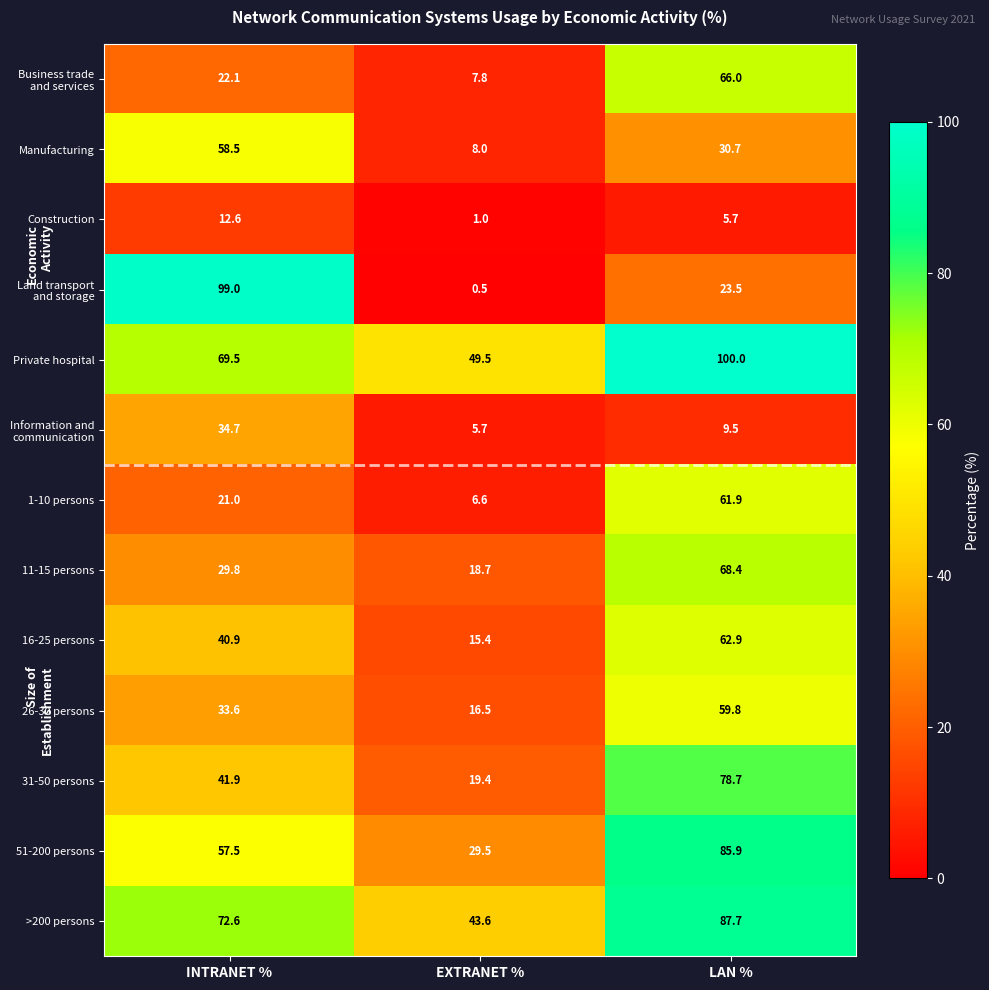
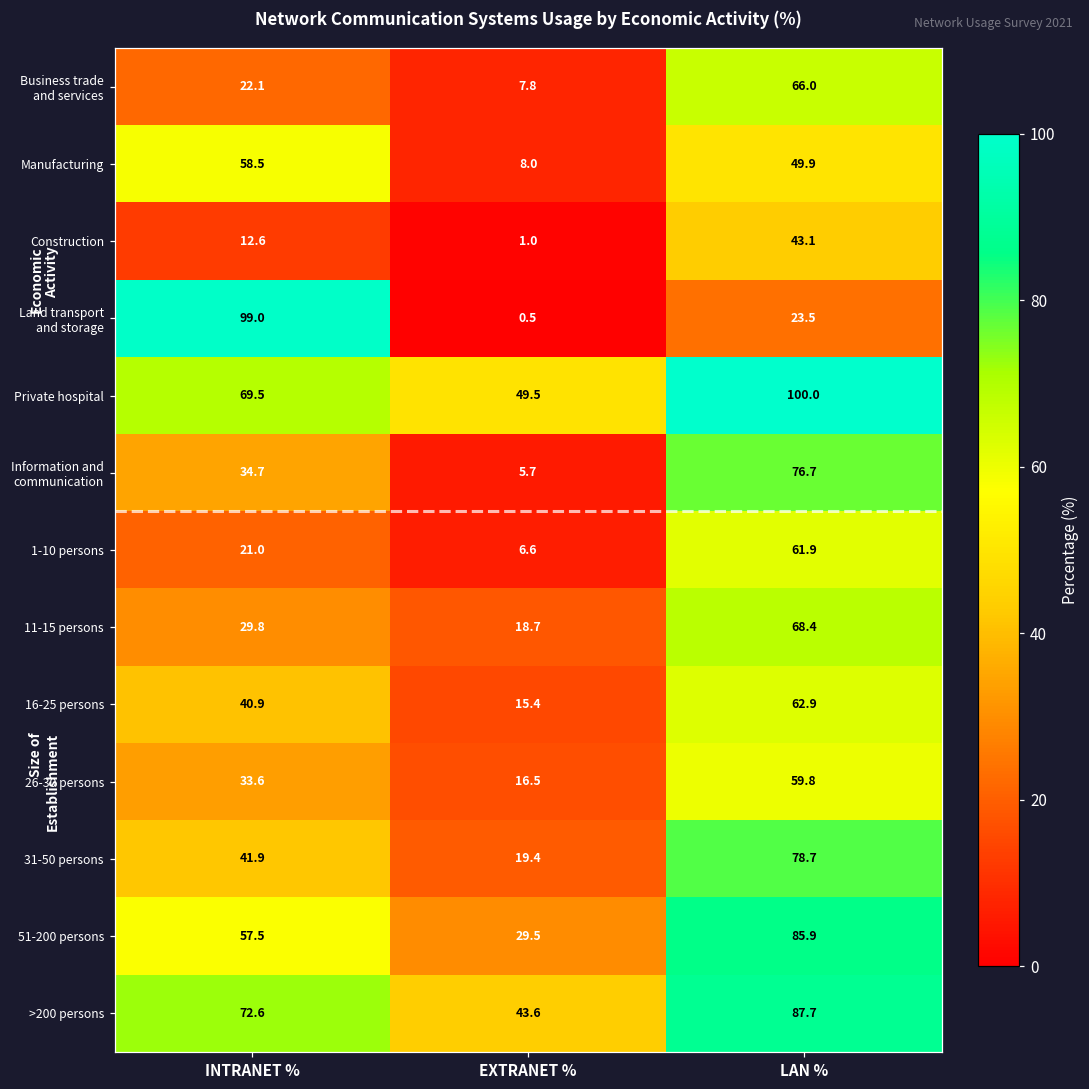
  {
    "Business trade and services": {
      "INTRANET %": 22.1,
      "EXTRANET %": 7.8,
      "LAN %": 66.0
    },
    "Manufacturing": {
      "INTRANET %": 58.5,
      "EXTRANET %": 8.0,
-     "LAN %": 30.7
+     "LAN %": 49.9
    },
    "Construction": {
      "INTRANET %": 12.6,
      "EXTRANET %": 1.0,
-     "LAN %": 5.7
+     "LAN %": 43.1
    },
    "Land transport and storage": {
      "INTRANET %": 99.0,
      "EXTRANET %": 0.5,
      "LAN %": 23.5
    },
    "Private hospital": {
      "INTRANET %": 69.5,
      "EXTRANET %": 49.5,
      "LAN %": 100.0
    },
    "Information and communication": {
      "INTRANET %": 34.7,
      "EXTRANET %": 5.7,
-     "LAN %": 9.5
+     "LAN %": 76.7
    },
    "1-10 persons": {
      "INTRANET %": 21.0,
      "EXTRANET %": 6.6,
      "LAN %": 61.9
    },
    "11-15 persons": {
      "INTRANET %": 29.8,
      "EXTRANET %": 18.7,
      "LAN %": 68.4
    },
    "16-25 persons": {
      "INTRANET %": 40.9,
      "EXTRANET %": 15.4,
      "LAN %": 62.9
    },
    "26-30 persons": {
      "INTRANET %": 33.6,
      "EXTRANET %": 16.5,
      "LAN %": 59.8
    },
    "31-50 persons": {
      "INTRANET %": 41.9,
      "EXTRANET %": 19.4,
      "LAN %": 78.7
    },
    "51-200 persons": {
      "INTRANET %": 57.5,
      "EXTRANET %": 29.5,
      "LAN %": 85.9
    },
    ">200 persons": {
      "INTRANET %": 72.6,
      "EXTRANET %": 43.6,
      "LAN %": 87.7
    }
  }
